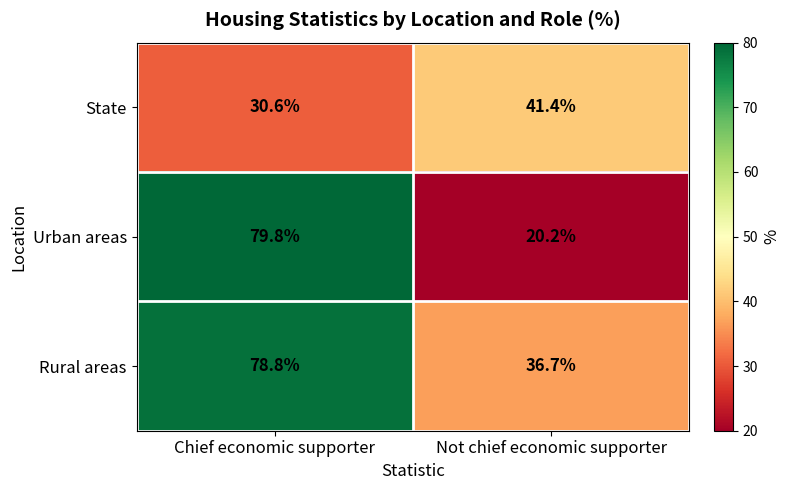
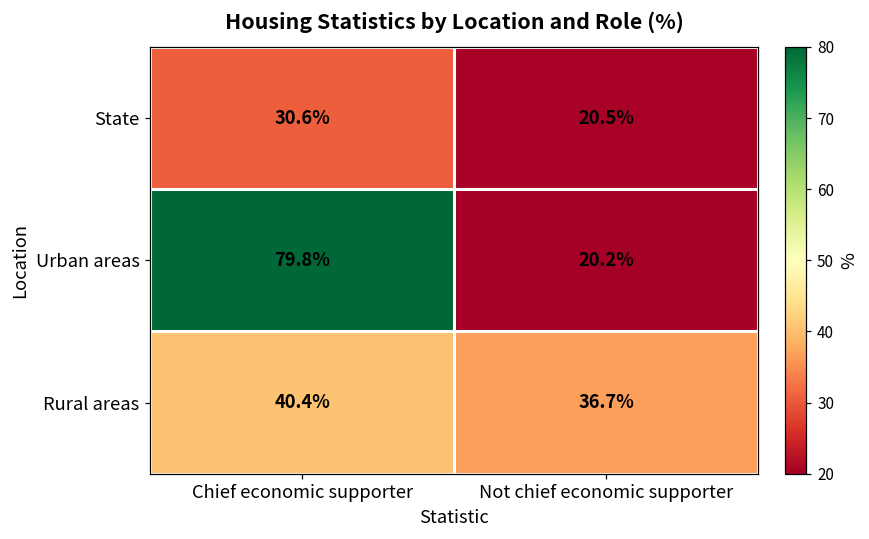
  {
    "State": {
      "Chief economic supporter": "30.6%",
-     "Not chief economic supporter": "41.4%"
+     "Not chief economic supporter": "20.5%"
    },
    "Urban areas": {
      "Chief economic supporter": "79.8%",
      "Not chief economic supporter": "20.2%"
    },
    "Rural areas": {
-     "Chief economic supporter": "78.8%",
+     "Chief economic supporter": "40.4%",
      "Not chief economic supporter": "36.7%"
    }
  }
